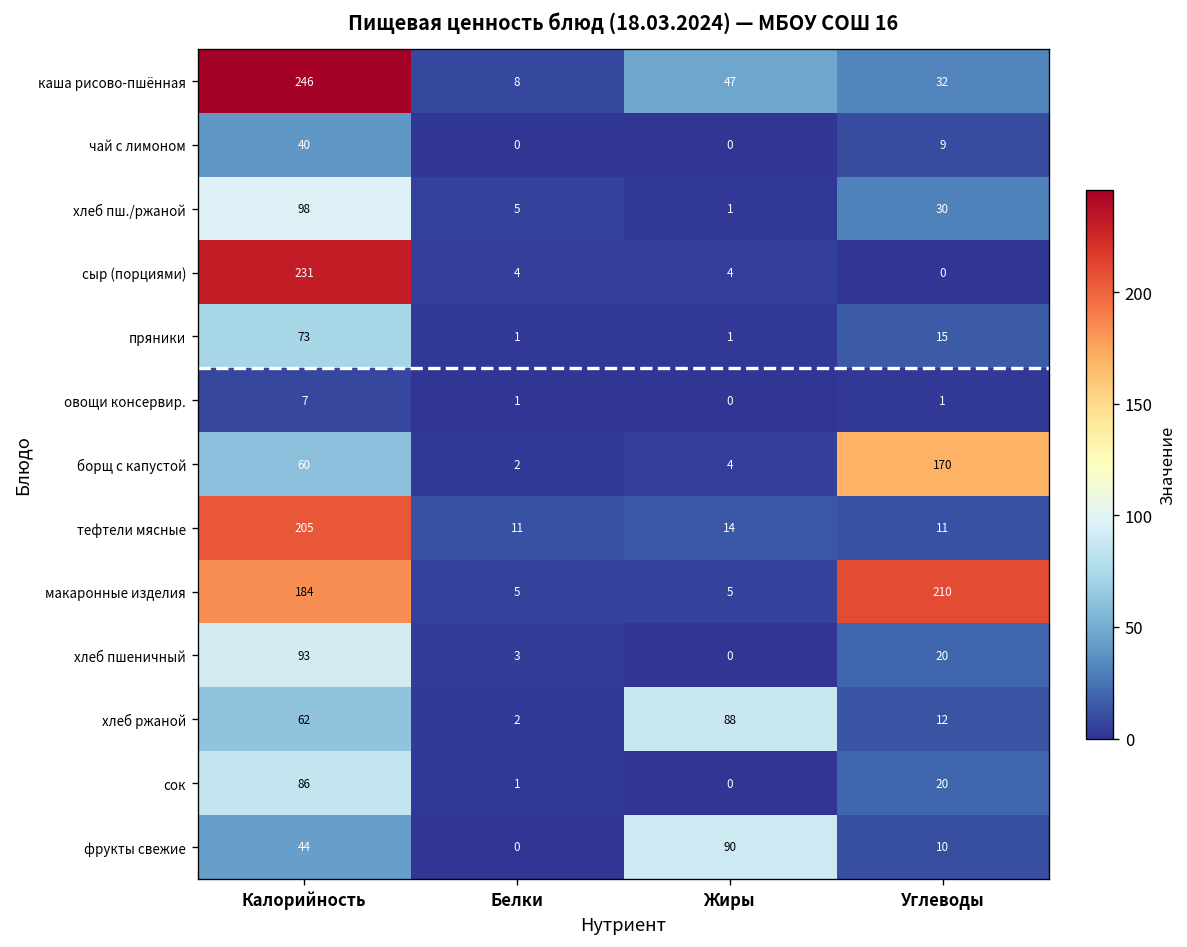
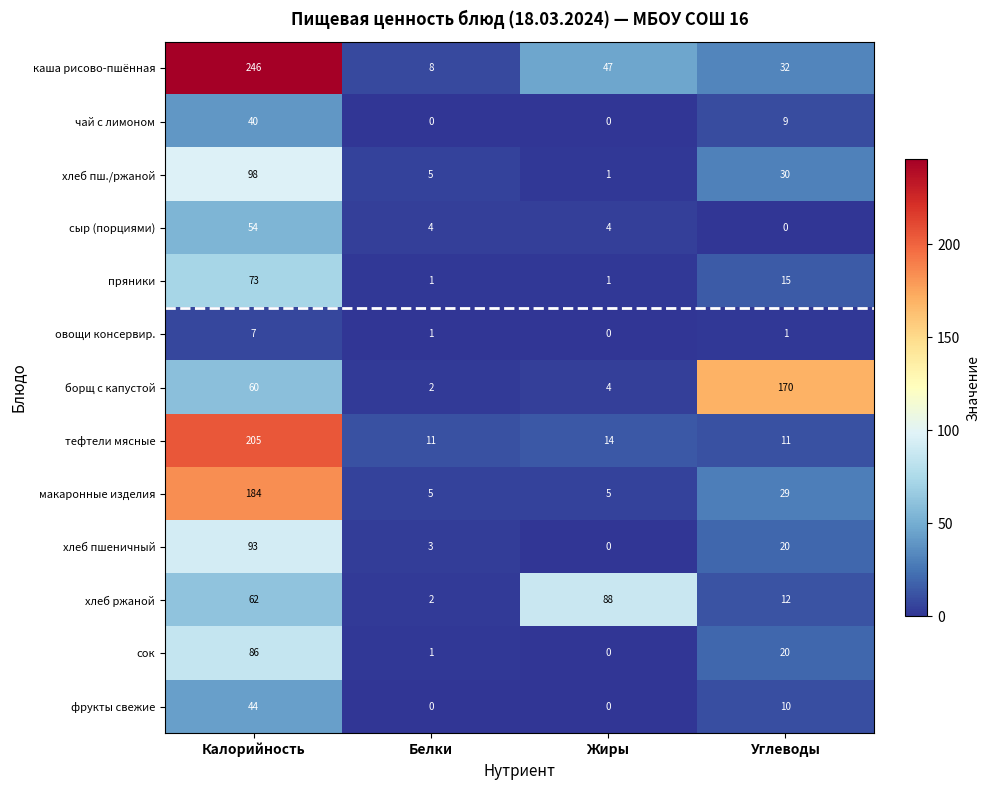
  {
    "каша рисово-пшённая": {
      "Калорийность": 246,
      "Белки": 8,
      "Жиры": 47,
      "Углеводы": 32
    },
    "чай с лимоном": {
      "Калорийность": 40,
      "Белки": 0,
      "Жиры": 0,
      "Углеводы": 9
    },
    "хлеб пш./ржаной": {
      "Калорийность": 98,
      "Белки": 5,
      "Жиры": 1,
      "Углеводы": 30
    },
    "сыр (порциями)": {
-     "Калорийность": 231,
+     "Калорийность": 54,
      "Белки": 4,
      "Жиры": 4,
      "Углеводы": 0
    },
    "пряники": {
      "Калорийность": 73,
      "Белки": 1,
      "Жиры": 1,
      "Углеводы": 15
    },
    "овощи консервир.": {
      "Калорийность": 7,
      "Белки": 1,
      "Жиры": 0,
      "Углеводы": 1
    },
    "борщ с капустой": {
      "Калорийность": 60,
      "Белки": 2,
      "Жиры": 4,
      "Углеводы": 170
    },
    "тефтели мясные": {
      "Калорийность": 205,
      "Белки": 11,
      "Жиры": 14,
      "Углеводы": 11
    },
    "макаронные изделия": {
      "Калорийность": 184,
      "Белки": 5,
      "Жиры": 5,
-     "Углеводы": 210
+     "Углеводы": 29
    },
    "хлеб пшеничный": {
      "Калорийность": 93,
      "Белки": 3,
      "Жиры": 0,
      "Углеводы": 20
    },
    "хлеб ржаной": {
      "Калорийность": 62,
      "Белки": 2,
      "Жиры": 88,
      "Углеводы": 12
    },
    "сок": {
      "Калорийность": 86,
      "Белки": 1,
      "Жиры": 0,
      "Углеводы": 20
    },
    "фрукты свежие": {
      "Калорийность": 44,
      "Белки": 0,
-     "Жиры": 90,
+     "Жиры": 0,
      "Углеводы": 10
    }
  }
